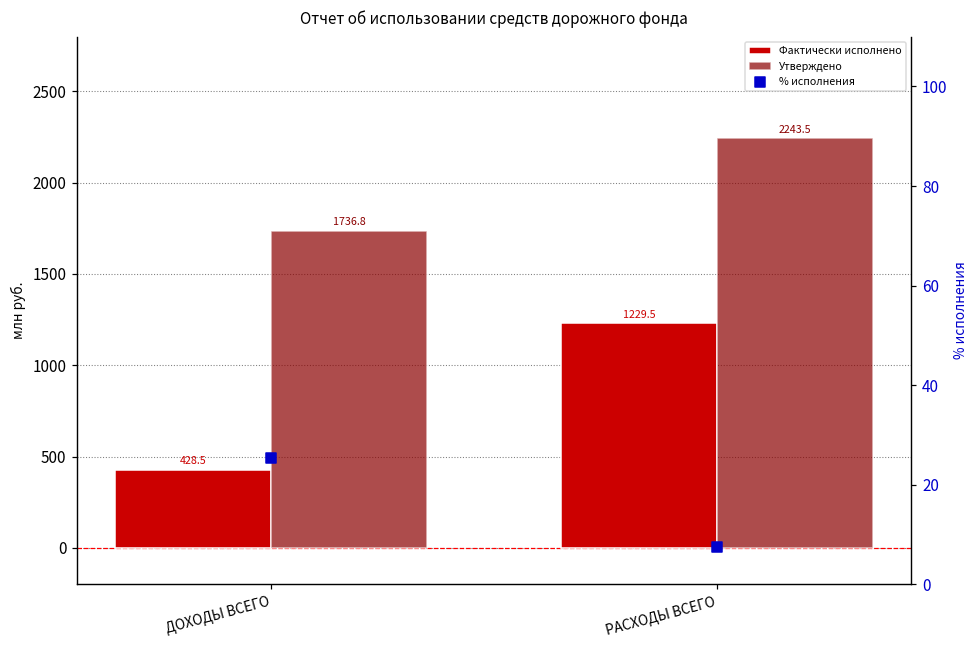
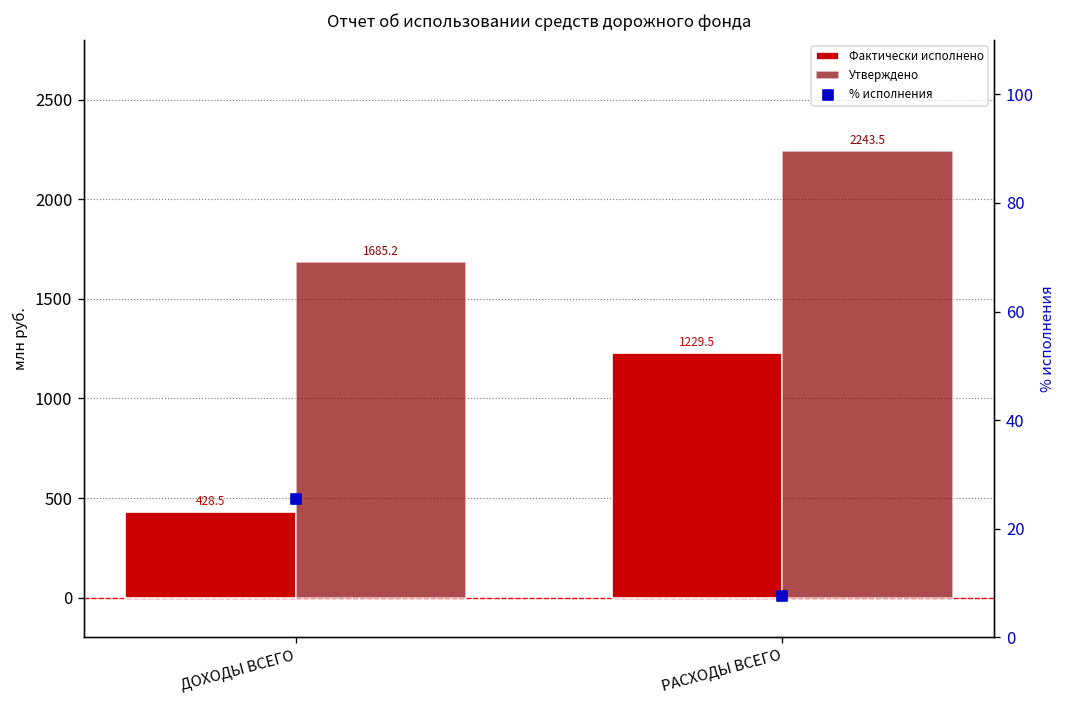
  {
    "Фактически исполнено": {
      "ДОХОДЫ ВСЕГО": 428.5,
      "РАСХОДЫ ВСЕГО": 1229.5
    },
    "Утверждено": {
-     "ДОХОДЫ ВСЕГО": 1736.8,
+     "ДОХОДЫ ВСЕГО": 1685.2,
      "РАСХОДЫ ВСЕГО": 2243.5
    }
  }
